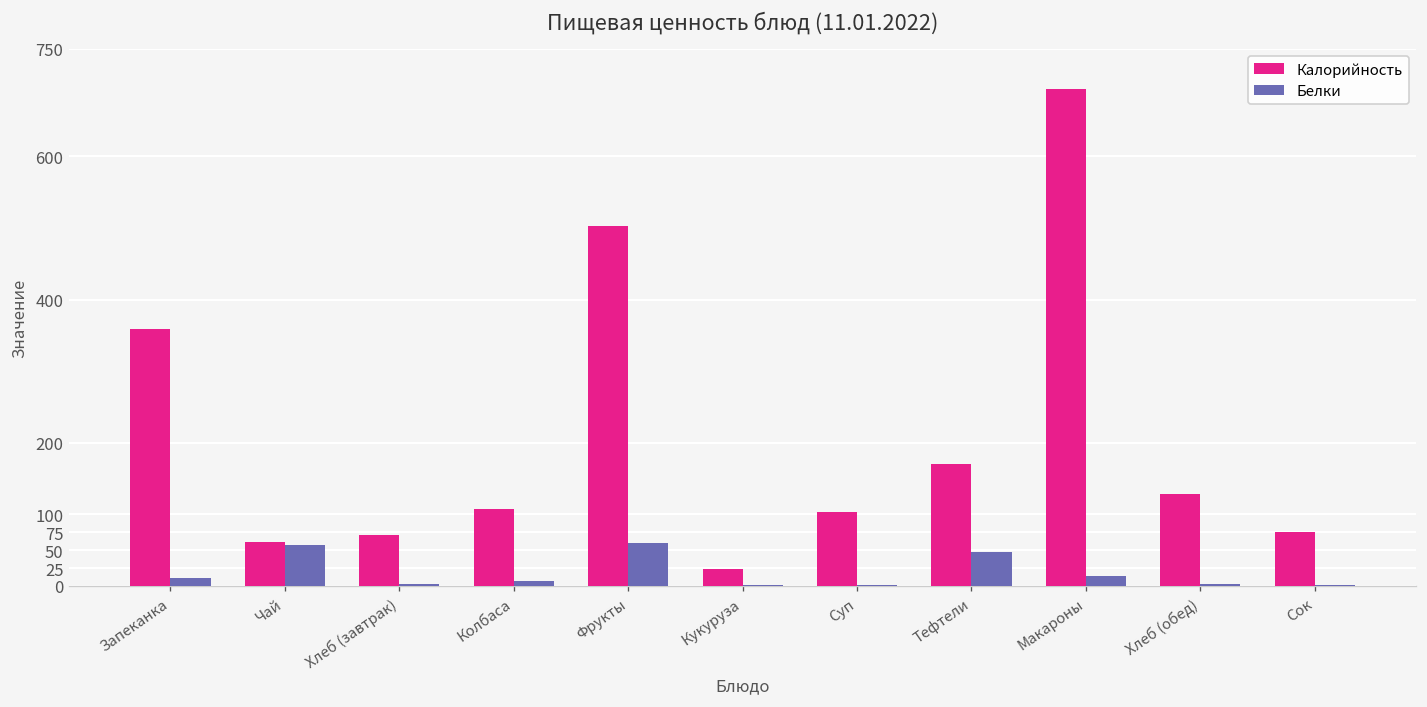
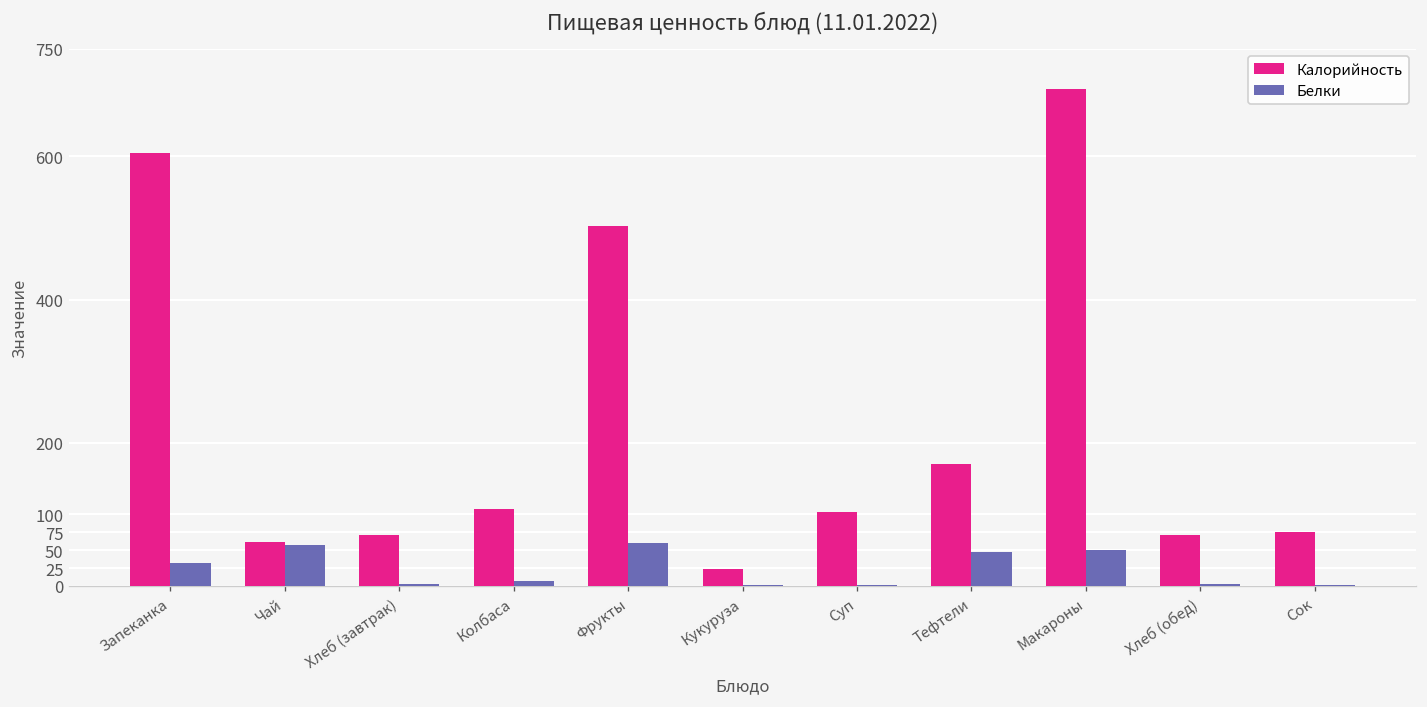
  {
    "Калорийность": {
-     "Запеканка": 360,
+     "Запеканка": 610,
      "Чай": 60,
      "Хлеб (завтрак)": 70,
      "Колбаса": 110,
      "Фрукты": 500,
      "Кукуруза": 20,
      "Суп": 100,
      "Тефтели": 170,
      "Макароны": 690,
-     "Хлеб (обед)": 130,
+     "Хлеб (обед)": 70,
      "Сок": 80
    },
    "Белки": {
-     "Запеканка": 10,
+     "Запеканка": 30,
      "Чай": 60,
      "Колбаса": 10,
      "Фрукты": 60,
      "Тефтели": 50,
-     "Макароны": 10
+     "Макароны": 50
    }
  }
